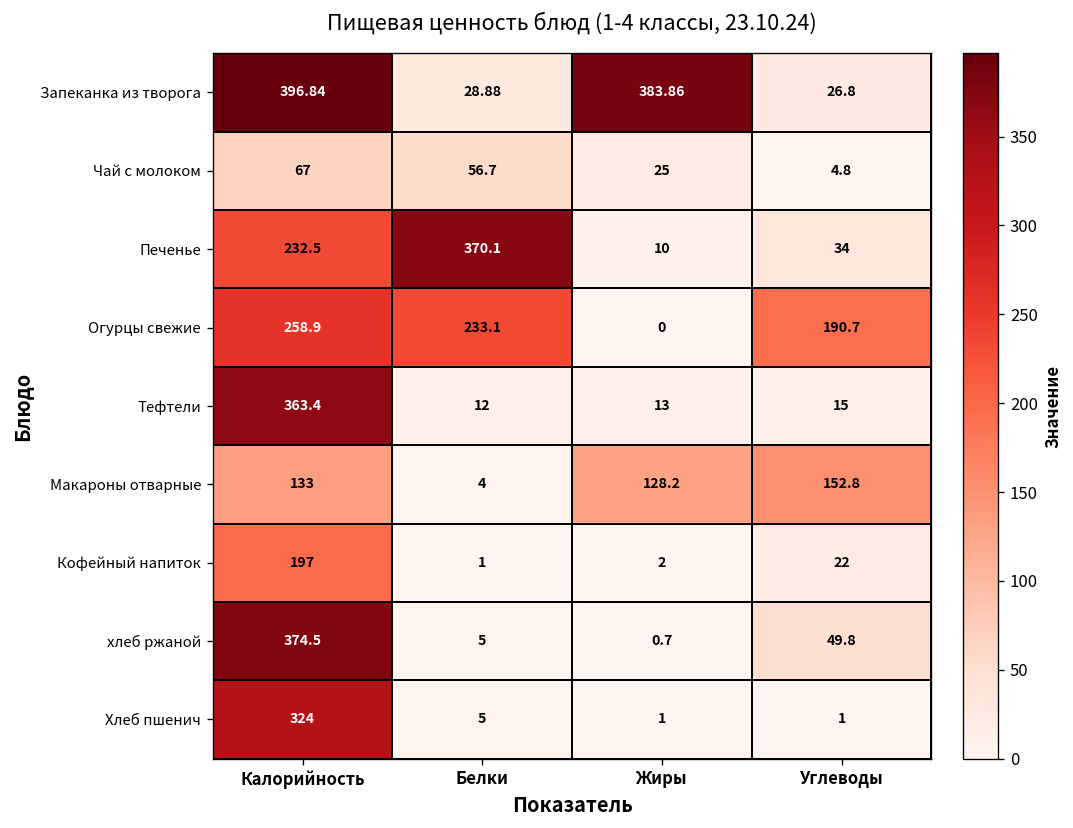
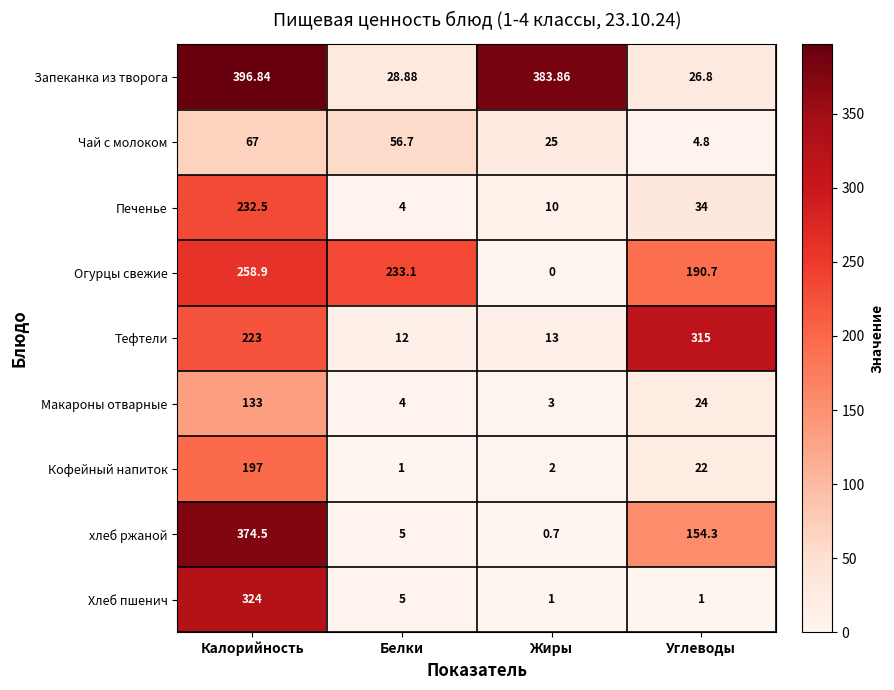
  {
    "Запеканка из творога": {
      "Калорийность": 396.84,
      "Белки": 28.88,
      "Жиры": 383.86,
      "Углеводы": 26.8
    },
    "Чай с молоком": {
      "Калорийность": 67,
      "Белки": 56.7,
      "Жиры": 25,
      "Углеводы": 4.8
    },
    "Печенье": {
      "Калорийность": 232.5,
-     "Белки": 370.1,
+     "Белки": 4,
      "Жиры": 10,
      "Углеводы": 34
    },
    "Огурцы свежие": {
      "Калорийность": 258.9,
      "Белки": 233.1,
      "Жиры": 0,
      "Углеводы": 190.7
    },
    "Тефтели": {
-     "Калорийность": 363.4,
+     "Калорийность": 223,
      "Белки": 12,
      "Жиры": 13,
-     "Углеводы": 15
+     "Углеводы": 315
    },
    "Макароны отварные": {
      "Калорийность": 133,
      "Белки": 4,
-     "Жиры": 128.2,
-     "Углеводы": 152.8
+     "Жиры": 3,
+     "Углеводы": 24
    },
    "Кофейный напиток": {
      "Калорийность": 197,
      "Белки": 1,
      "Жиры": 2,
      "Углеводы": 22
    },
    "хлеб ржаной": {
      "Калорийность": 374.5,
      "Белки": 5,
      "Жиры": 0.7,
-     "Углеводы": 49.8
+     "Углеводы": 154.3
    },
    "Хлеб пшенич": {
      "Калорийность": 324,
      "Белки": 5,
      "Жиры": 1,
      "Углеводы": 1
    }
  }
